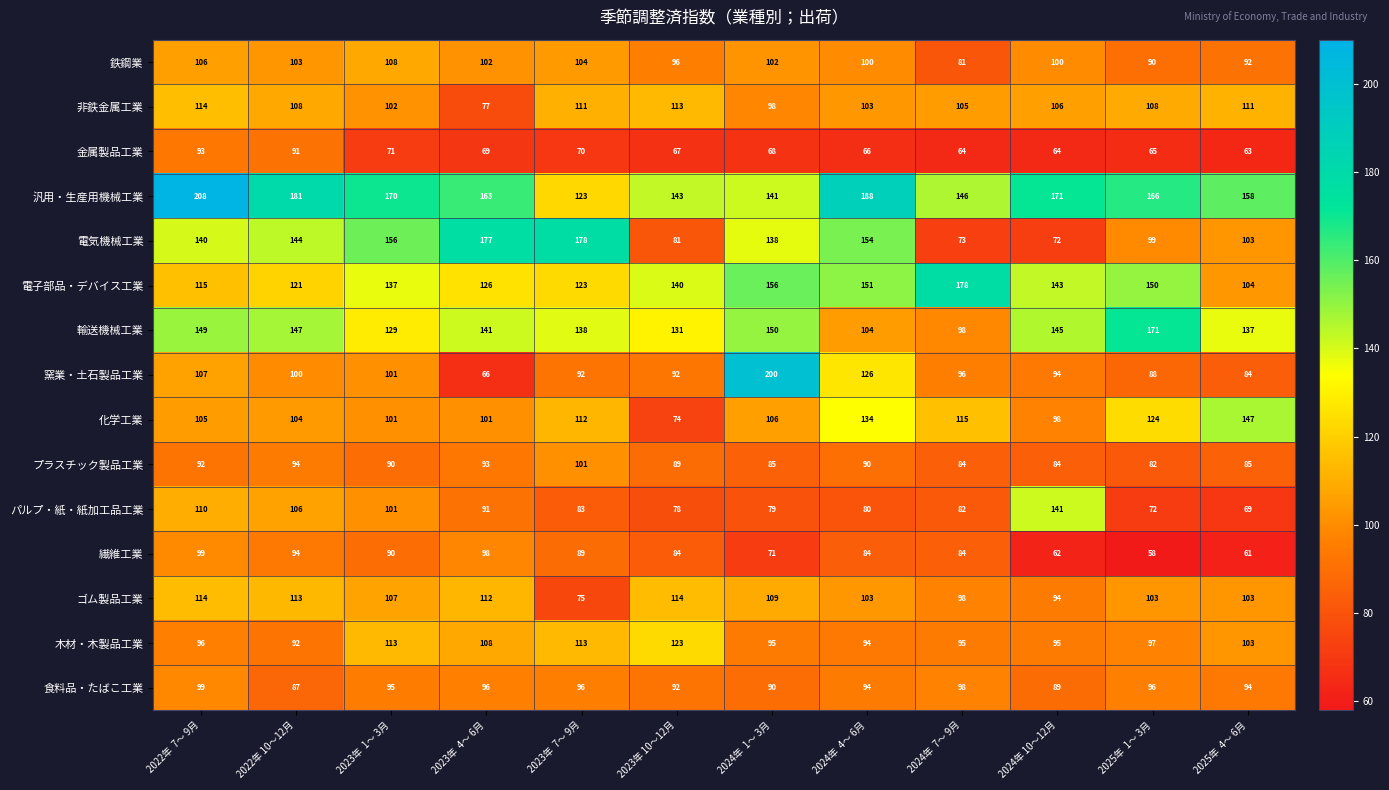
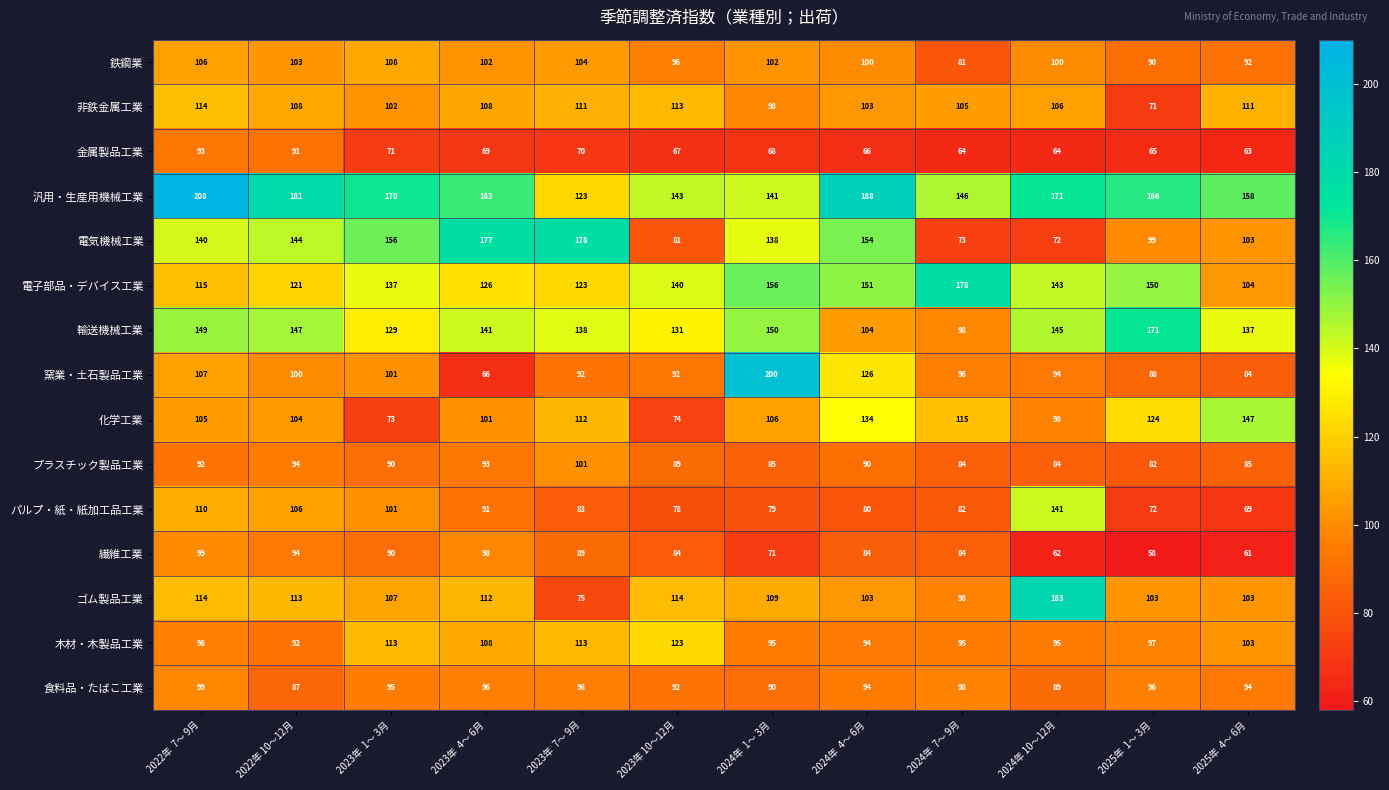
  {
    "鉄鋼業": {
      "2022年 7～ 9月": 106,
      "2022年 10～12月": 103,
      "2023年 1～ 3月": 108,
      "2023年 4～ 6月": 102,
      "2023年 7～ 9月": 104,
      "2023年 10～12月": 96,
      "2024年 1～ 3月": 102,
      "2024年 4～ 6月": 100,
      "2024年 7～ 9月": 81,
      "2024年 10～12月": 100,
      "2025年 1～ 3月": 90,
      "2025年 4～ 6月": 92
    },
    "非鉄金属工業": {
      "2022年 7～ 9月": 114,
      "2022年 10～12月": 108,
      "2023年 1～ 3月": 102,
-     "2023年 4～ 6月": 77,
+     "2023年 4～ 6月": 108,
      "2023年 7～ 9月": 111,
      "2023年 10～12月": 113,
      "2024年 1～ 3月": 98,
      "2024年 4～ 6月": 103,
      "2024年 7～ 9月": 105,
      "2024年 10～12月": 106,
-     "2025年 1～ 3月": 108,
+     "2025年 1～ 3月": 71,
      "2025年 4～ 6月": 111
    },
    "金属製品工業": {
      "2022年 7～ 9月": 93,
      "2022年 10～12月": 91,
      "2023年 1～ 3月": 71,
      "2023年 4～ 6月": 69,
      "2023年 7～ 9月": 70,
      "2023年 10～12月": 67,
      "2024年 1～ 3月": 68,
      "2024年 4～ 6月": 66,
      "2024年 7～ 9月": 64,
      "2024年 10～12月": 64,
      "2025年 1～ 3月": 65,
      "2025年 4～ 6月": 63
    },
    "汎用・生産用機械工業": {
      "2022年 7～ 9月": 208,
      "2022年 10～12月": 181,
      "2023年 1～ 3月": 170,
      "2023年 4～ 6月": 163,
      "2023年 7～ 9月": 123,
      "2023年 10～12月": 143,
      "2024年 1～ 3月": 141,
      "2024年 4～ 6月": 188,
      "2024年 7～ 9月": 146,
      "2024年 10～12月": 171,
      "2025年 1～ 3月": 166,
      "2025年 4～ 6月": 158
    },
    "電気機械工業": {
      "2022年 7～ 9月": 140,
      "2022年 10～12月": 144,
      "2023年 1～ 3月": 156,
      "2023年 4～ 6月": 177,
      "2023年 7～ 9月": 178,
      "2023年 10～12月": 81,
      "2024年 1～ 3月": 138,
      "2024年 4～ 6月": 154,
      "2024年 7～ 9月": 73,
      "2024年 10～12月": 72,
      "2025年 1～ 3月": 99,
      "2025年 4～ 6月": 103
    },
    "電子部品・デバイス工業": {
      "2022年 7～ 9月": 115,
      "2022年 10～12月": 121,
      "2023年 1～ 3月": 137,
      "2023年 4～ 6月": 126,
      "2023年 7～ 9月": 123,
      "2023年 10～12月": 140,
      "2024年 1～ 3月": 156,
      "2024年 4～ 6月": 151,
      "2024年 7～ 9月": 178,
      "2024年 10～12月": 143,
      "2025年 1～ 3月": 150,
      "2025年 4～ 6月": 104
    },
    "輸送機械工業": {
      "2022年 7～ 9月": 149,
      "2022年 10～12月": 147,
      "2023年 1～ 3月": 129,
      "2023年 4～ 6月": 141,
      "2023年 7～ 9月": 138,
      "2023年 10～12月": 131,
      "2024年 1～ 3月": 150,
      "2024年 4～ 6月": 104,
      "2024年 7～ 9月": 98,
      "2024年 10～12月": 145,
      "2025年 1～ 3月": 171,
      "2025年 4～ 6月": 137
    },
    "窯業・土石製品工業": {
      "2022年 7～ 9月": 107,
      "2022年 10～12月": 100,
      "2023年 1～ 3月": 101,
      "2023年 4～ 6月": 66,
      "2023年 7～ 9月": 92,
      "2023年 10～12月": 92,
      "2024年 1～ 3月": 200,
      "2024年 4～ 6月": 126,
      "2024年 7～ 9月": 96,
      "2024年 10～12月": 94,
      "2025年 1～ 3月": 88,
      "2025年 4～ 6月": 84
    },
    "化学工業": {
      "2022年 7～ 9月": 105,
      "2022年 10～12月": 104,
-     "2023年 1～ 3月": 101,
+     "2023年 1～ 3月": 73,
      "2023年 4～ 6月": 101,
      "2023年 7～ 9月": 112,
      "2023年 10～12月": 74,
      "2024年 1～ 3月": 106,
      "2024年 4～ 6月": 134,
      "2024年 7～ 9月": 115,
      "2024年 10～12月": 98,
      "2025年 1～ 3月": 124,
      "2025年 4～ 6月": 147
    },
    "プラスチック製品工業": {
      "2022年 7～ 9月": 92,
      "2022年 10～12月": 94,
      "2023年 1～ 3月": 90,
      "2023年 4～ 6月": 93,
      "2023年 7～ 9月": 101,
      "2023年 10～12月": 89,
      "2024年 1～ 3月": 85,
      "2024年 4～ 6月": 90,
      "2024年 7～ 9月": 84,
      "2024年 10～12月": 84,
      "2025年 1～ 3月": 82,
      "2025年 4～ 6月": 85
    },
    "パルプ・紙・紙加工品工業": {
      "2022年 7～ 9月": 110,
      "2022年 10～12月": 106,
      "2023年 1～ 3月": 101,
      "2023年 4～ 6月": 91,
      "2023年 7～ 9月": 83,
      "2023年 10～12月": 78,
      "2024年 1～ 3月": 79,
      "2024年 4～ 6月": 80,
      "2024年 7～ 9月": 82,
      "2024年 10～12月": 141,
      "2025年 1～ 3月": 72,
      "2025年 4～ 6月": 69
    },
    "繊維工業": {
      "2022年 7～ 9月": 99,
      "2022年 10～12月": 94,
      "2023年 1～ 3月": 90,
      "2023年 4～ 6月": 98,
      "2023年 7～ 9月": 89,
      "2023年 10～12月": 84,
      "2024年 1～ 3月": 71,
      "2024年 4～ 6月": 84,
      "2024年 7～ 9月": 84,
      "2024年 10～12月": 62,
      "2025年 1～ 3月": 58,
      "2025年 4～ 6月": 61
    },
    "ゴム製品工業": {
      "2022年 7～ 9月": 114,
      "2022年 10～12月": 113,
      "2023年 1～ 3月": 107,
      "2023年 4～ 6月": 112,
      "2023年 7～ 9月": 75,
      "2023年 10～12月": 114,
      "2024年 1～ 3月": 109,
      "2024年 4～ 6月": 103,
      "2024年 7～ 9月": 98,
-     "2024年 10～12月": 94,
+     "2024年 10～12月": 183,
      "2025年 1～ 3月": 103,
      "2025年 4～ 6月": 103
    },
    "木材・木製品工業": {
      "2022年 7～ 9月": 96,
      "2022年 10～12月": 92,
      "2023年 1～ 3月": 113,
      "2023年 4～ 6月": 108,
      "2023年 7～ 9月": 113,
      "2023年 10～12月": 123,
      "2024年 1～ 3月": 95,
      "2024年 4～ 6月": 94,
      "2024年 7～ 9月": 95,
      "2024年 10～12月": 95,
      "2025年 1～ 3月": 97,
      "2025年 4～ 6月": 103
    },
    "食料品・たばこ工業": {
      "2022年 7～ 9月": 99,
      "2022年 10～12月": 87,
      "2023年 1～ 3月": 95,
      "2023年 4～ 6月": 96,
      "2023年 7～ 9月": 96,
      "2023年 10～12月": 92,
      "2024年 1～ 3月": 90,
      "2024年 4～ 6月": 94,
      "2024年 7～ 9月": 98,
      "2024年 10～12月": 89,
      "2025年 1～ 3月": 96,
      "2025年 4～ 6月": 94
    }
  }
